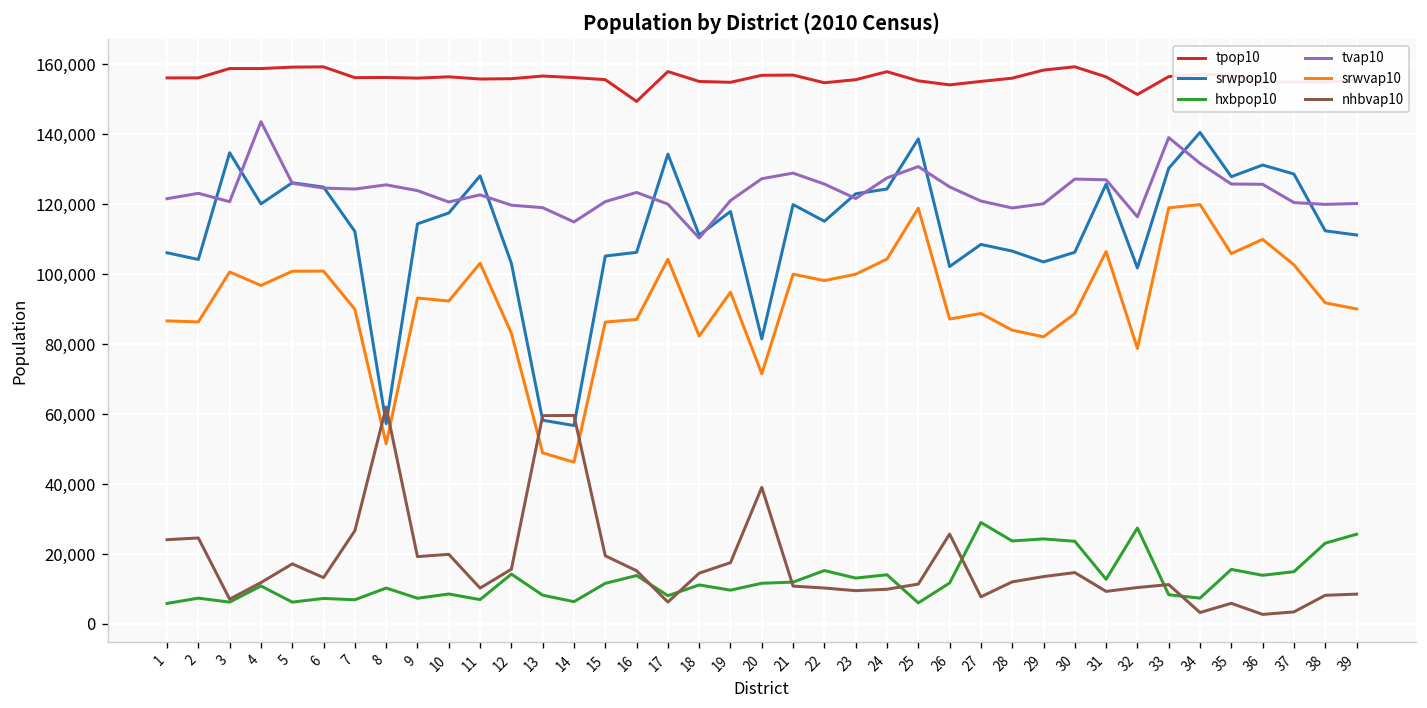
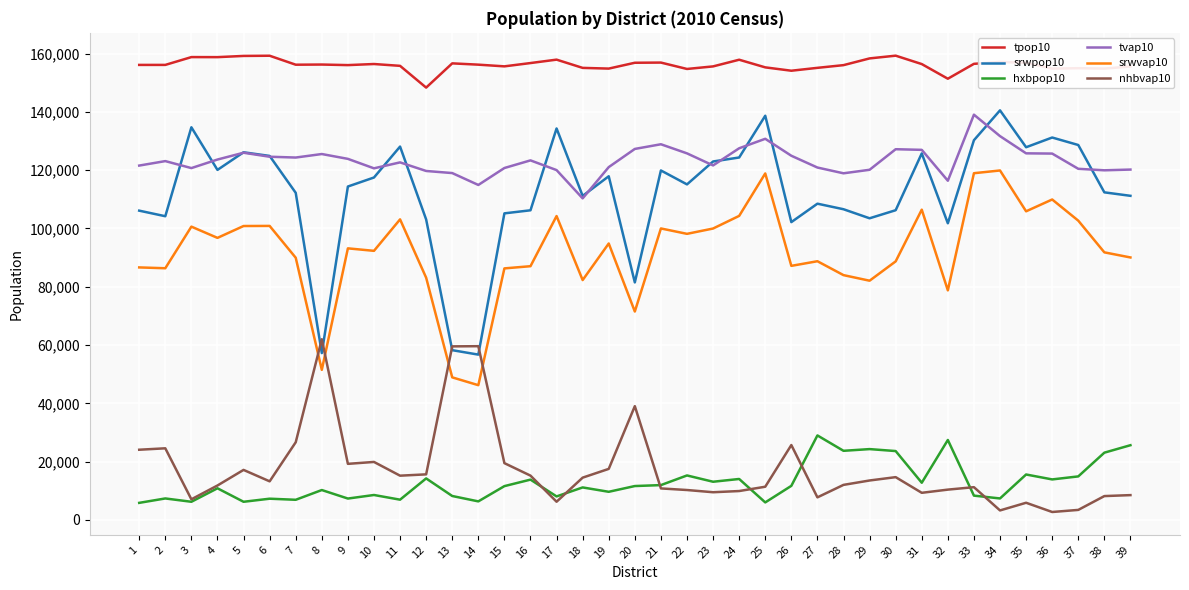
  {
    "tpop10": {
      "1": "156,000",
      "2": "156,000",
      "3": "159,000",
      "4": "159,000",
      "5": "159,000",
      "6": "159,000",
      "7": "156,000",
      "8": "156,000",
      "9": "156,000",
      "10": "156,000",
      "11": "156,000",
-     "12": "156,000",
+     "12": "148,000",
      "13": "157,000",
      "14": "156,000",
      "15": "156,000",
-     "16": "149,000",
+     "16": "157,000",
      "17": "158,000",
      "18": "155,000",
      "19": "155,000",
      "20": "157,000",
      "21": "157,000",
      "22": "155,000",
      "23": "156,000",
      "24": "158,000",
      "25": "155,000",
      "26": "154,000",
      "27": "155,000",
      "28": "156,000",
      "29": "158,000",
      "30": "159,000",
      "31": "156,000",
      "32": "151,000",
      "33": "156,000"
    },
    "tvap10": {
      "1": "122,000",
      "2": "123,000",
      "3": "121,000",
-     "4": "144,000",
+     "4": "124,000",
      "7": "124,000",
      "8": "126,000",
      "9": "124,000",
      "10": "121,000",
      "11": "123,000",
      "12": "120,000",
      "13": "119,000",
      "14": "115,000",
      "15": "121,000",
      "16": "123,000",
      "17": "120,000",
      "19": "121,000",
      "20": "127,000",
      "21": "129,000",
      "22": "126,000",
      "23": "122,000",
      "24": "128,000",
      "25": "131,000",
      "26": "125,000",
      "27": "121,000",
      "28": "119,000",
      "29": "120,000",
      "30": "127,000",
      "31": "127,000",
      "32": "116,000",
      "33": "139,000",
      "34": "132,000",
      "35": "126,000",
      "36": "126,000",
      "37": "120,000",
      "38": "120,000",
      "39": "120,000"
    },
    "nhbvap10": {
      "1": "24,000",
      "2": "25,000",
      "4": "12,000",
      "5": "17,000",
      "6": "13,000",
      "7": "27,000",
      "8": "62,000",
      "9": "19,000",
      "10": "20,000",
-     "11": "10,000",
+     "11": "15,000",
      "12": "16,000",
      "13": "60,000",
      "14": "60,000",
      "15": "19,000",
      "16": "15,000",
      "17": "6,000",
      "18": "15,000",
      "19": "18,000",
      "20": "39,000",
      "21": "11,000",
      "22": "10,000",
      "23": "10,000",
      "24": "10,000",
      "25": "11,000",
      "26": "26,000",
      "27": "8,000",
      "28": "12,000",
      "29": "14,000",
      "30": "15,000",
      "31": "9,000",
      "32": "10,000",
      "33": "11,000",
      "34": "3,000",
      "35": "6,000",
      "36": "3,000",
      "37": "3,000",
      "38": "8,000",
      "39": "9,000"
    }
  }
